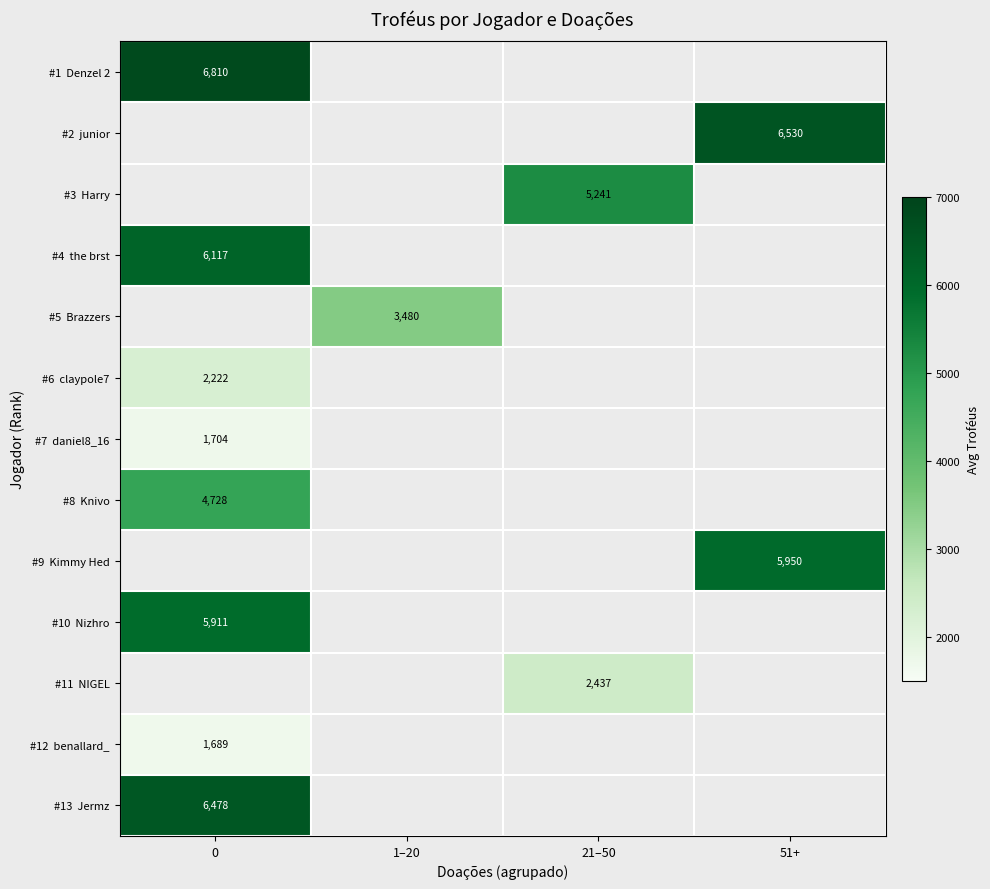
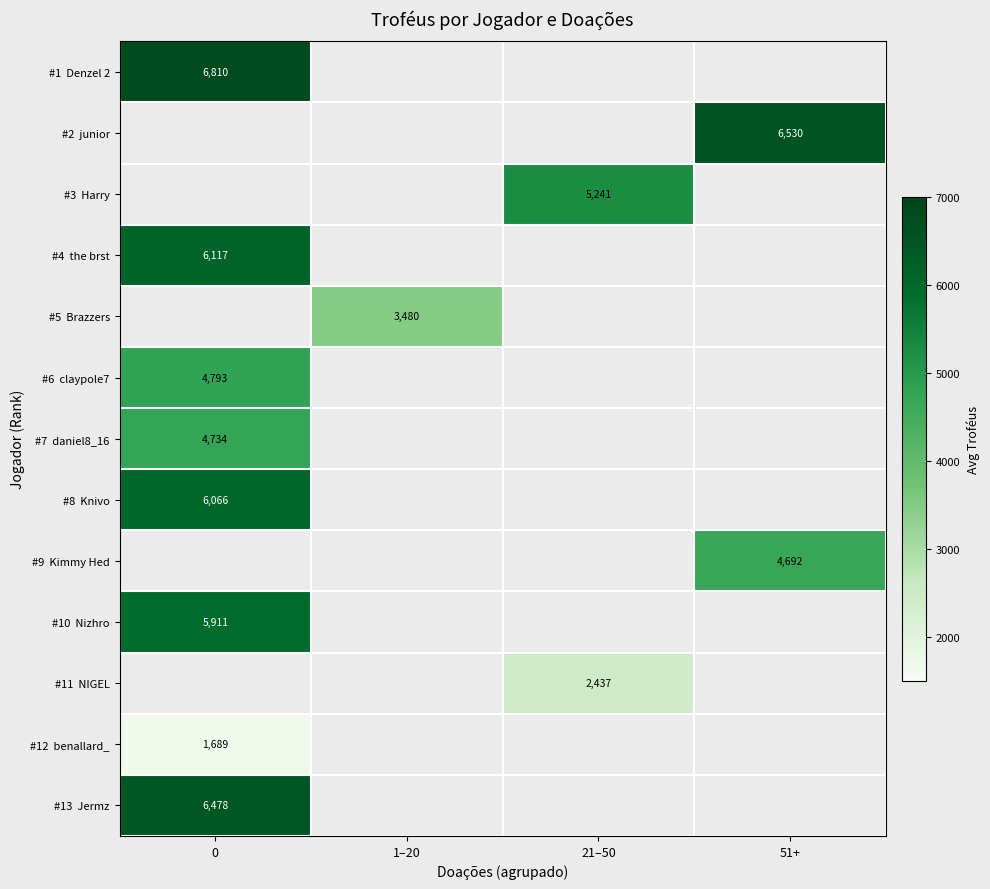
  {
    "#1 Denzel 2": {
      "0": "6,810"
    },
    "#2 junior": {
      "51+": "6,530"
    },
    "#3 Harry": {
      "21–50": "5,241"
    },
    "#4 the brst": {
      "0": "6,117"
    },
    "#5 Brazzers": {
      "1–20": "3,480"
    },
    "#6 claypole7": {
-     "0": "2,222"
+     "0": "4,793"
    },
    "#7 daniel8_16": {
-     "0": "1,704"
+     "0": "4,734"
    },
    "#8 Knivo": {
-     "0": "4,728"
+     "0": "6,066"
    },
    "#9 Kimmy Hed": {
-     "51+": "5,950"
+     "51+": "4,692"
    },
    "#10 Nizhro": {
      "0": "5,911"
    },
    "#11 NIGEL": {
      "21–50": "2,437"
    },
    "#12 benallard_": {
      "0": "1,689"
    },
    "#13 Jermz": {
      "0": "6,478"
    }
  }
